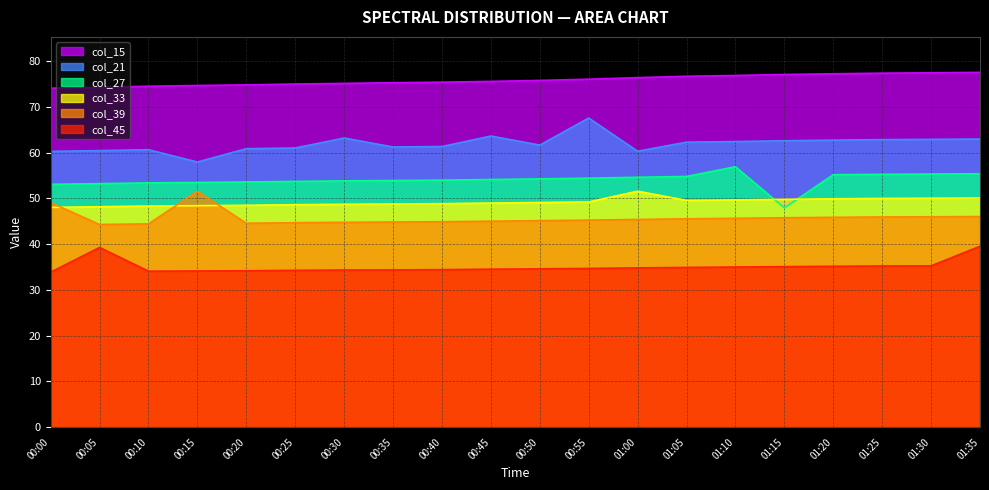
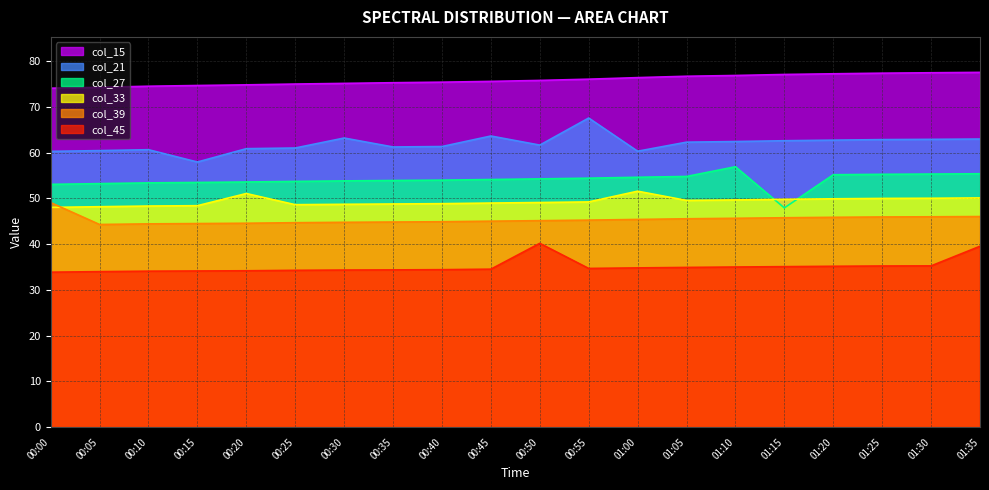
  {
    "col_15": {
      "00:00": 74,
      "00:10": 75,
      "00:15": 75,
      "00:20": 75,
      "00:25": 75,
      "00:30": 75,
      "00:35": 75,
      "00:40": 75,
      "00:45": 76,
      "00:50": 76,
      "00:55": 76,
      "01:00": 76,
      "01:05": 77,
      "01:10": 77,
      "01:15": 77,
      "01:20": 77,
      "01:25": 77,
      "01:30": 77,
      "01:35": 78
    },
    "col_21": {
      "00:00": 60,
      "00:05": 60,
      "00:10": 61,
      "00:15": 58,
      "00:20": 61,
      "00:25": 61,
      "00:30": 63,
      "00:35": 61,
      "00:40": 61,
      "00:45": 64,
      "00:50": 62,
      "00:55": 68,
      "01:00": 60,
      "01:05": 62,
      "01:10": 62,
      "01:15": 63,
      "01:20": 63,
      "01:25": 63,
      "01:30": 63,
      "01:35": 63
    },
    "col_27": {
      "00:00": 53,
      "00:05": 53,
      "00:10": 53,
      "00:15": 53,
      "00:20": 54,
      "00:25": 54,
      "00:30": 54,
      "00:35": 54,
      "00:40": 54,
      "00:45": 54,
      "00:50": 54,
      "00:55": 54,
      "01:00": 55,
      "01:05": 55,
      "01:10": 57,
      "01:15": 48,
      "01:20": 55,
      "01:25": 55,
      "01:30": 55,
      "01:35": 55
    },
    "col_33": {
      "00:00": 48,
      "00:05": 48,
      "00:10": 48,
      "00:15": 48,
-     "00:20": 48,
+     "00:20": 51,
      "00:25": 49,
      "00:30": 49,
      "00:35": 49,
      "00:40": 49,
      "00:45": 49,
      "00:50": 49,
      "00:55": 49,
      "01:00": 52,
      "01:05": 50,
      "01:10": 50,
      "01:15": 50,
      "01:20": 50,
      "01:25": 50,
      "01:30": 50,
      "01:35": 50
    },
    "col_39": {
      "00:00": 49,
      "00:05": 44,
      "00:10": 44,
-     "00:15": 52,
+     "00:15": 45,
      "00:20": 45,
      "00:25": 45,
      "00:30": 45,
      "00:35": 45,
      "00:40": 45,
      "00:45": 45,
      "00:50": 45,
      "00:55": 45,
      "01:00": 45,
      "01:05": 46,
      "01:10": 46,
      "01:15": 46,
      "01:20": 46,
      "01:25": 46,
      "01:30": 46,
      "01:35": 46
    },
    "col_45": {
      "00:00": 34,
-     "00:05": 39,
+     "00:05": 34,
      "00:10": 34,
      "00:15": 34,
      "00:20": 34,
      "00:25": 34,
      "00:30": 34,
      "00:35": 34,
      "00:40": 34,
      "00:45": 35,
-     "00:50": 35,
+     "00:50": 40,
      "00:55": 35,
      "01:00": 35,
      "01:05": 35,
      "01:10": 35,
      "01:15": 35,
      "01:20": 35,
      "01:25": 35,
      "01:30": 35,
      "01:35": 40
    }
  }
